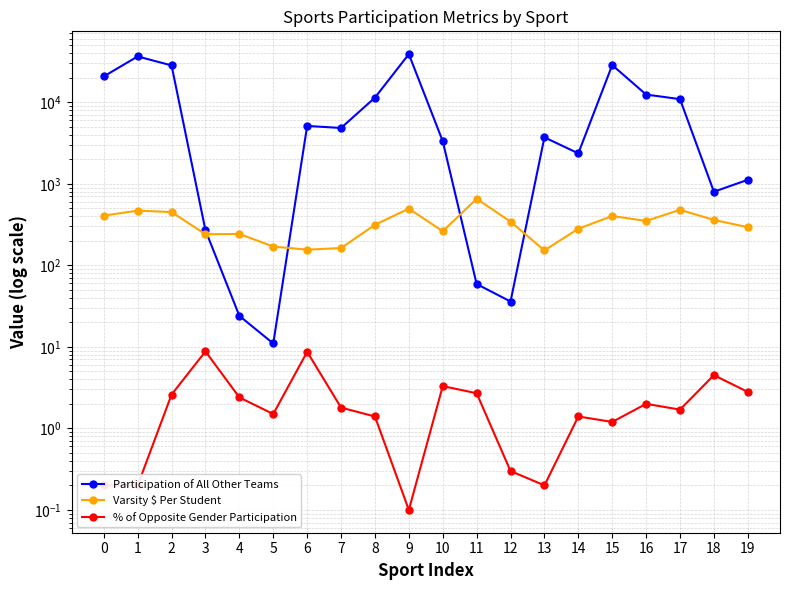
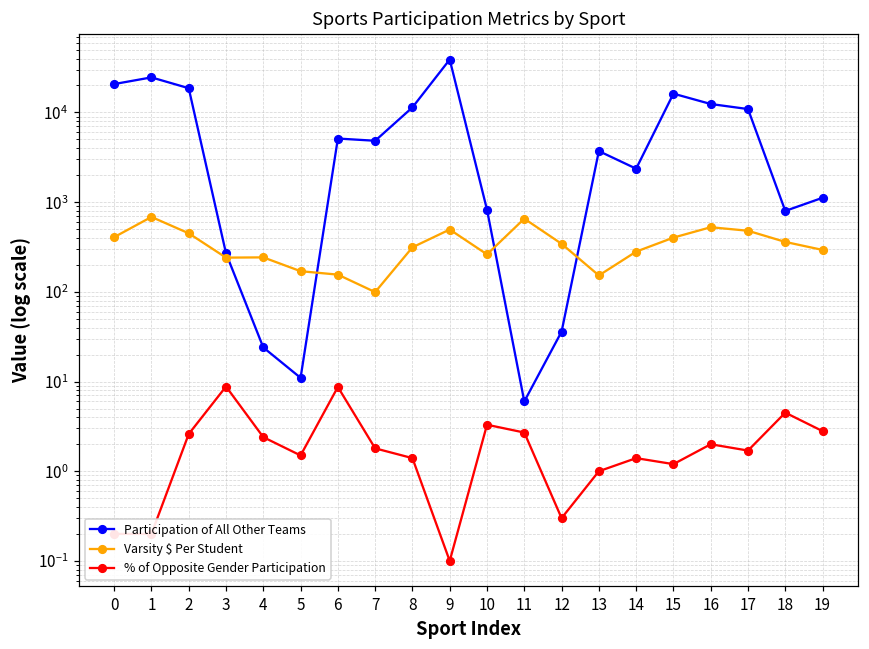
  {
    "Participation of All Other Teams": {
      "0": 21000,
-     "1": 40000,
-     "2": 28000,
+     "1": 25000,
+     "2": 19000,
      "3": 270,
      "4": 24,
      "5": 11,
      "6": 5000,
      "7": 5000,
      "8": 11000,
      "9": 40000,
-     "10": 3300,
-     "11": 60,
+     "10": 800,
+     "11": 6,
      "12": 40,
      "13": 4000,
      "14": 2400,
-     "15": 29000,
+     "15": 16000,
      "16": 12000,
      "17": 11000,
      "18": 800,
      "19": 1100
    },
    "Varsity $ Per Student": {
      "0": 400,
-     "1": 500,
+     "1": 700,
      "2": 400,
      "3": 240,
      "4": 240,
      "5": 170,
      "6": 160,
-     "7": 160,
+     "7": 100,
      "8": 310,
      "9": 500,
      "10": 260,
      "11": 700,
      "12": 340,
      "13": 150,
      "14": 280,
      "15": 400,
-     "16": 350,
+     "16": 500,
      "17": 500,
      "18": 400,
      "19": 290
    },
    "% of Opposite Gender Participation": {
      "2": 2.6,
      "3": 9,
      "4": 2.4,
      "5": 1.5,
      "6": 9,
      "7": 1.8,
      "8": 1.4,
      "9": 0.1,
      "10": 3.3,
      "11": 2.7,
      "12": 0.3,
-     "13": 0.2,
+     "13": 1.0,
      "14": 1.4,
      "15": 1.2,
      "16": 2.0,
      "17": 1.7,
      "18": 5,
      "19": 2.8
    }
  }
